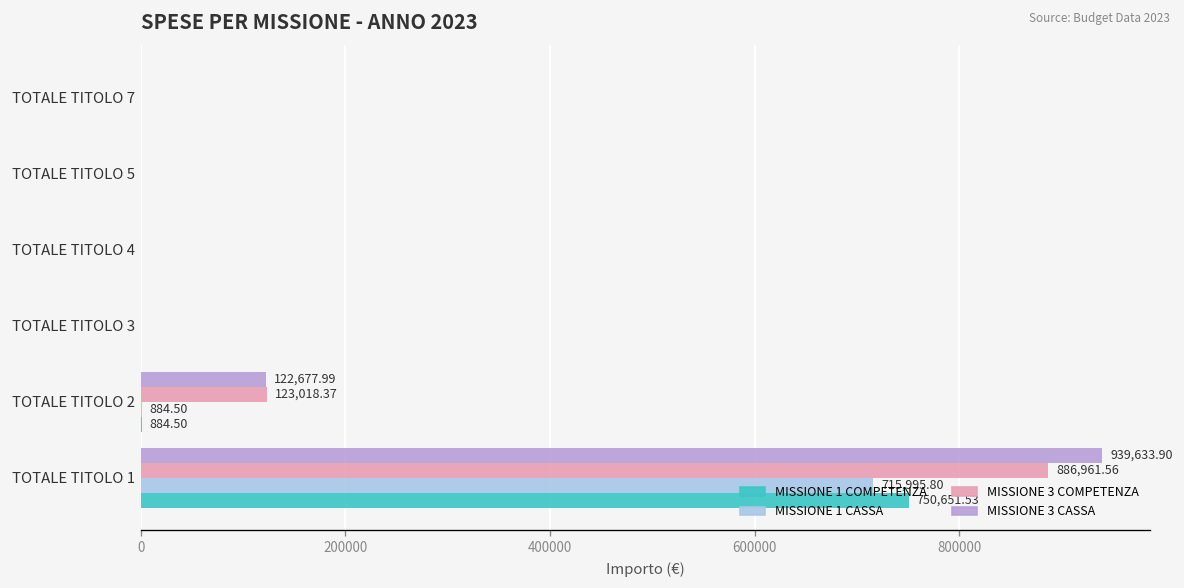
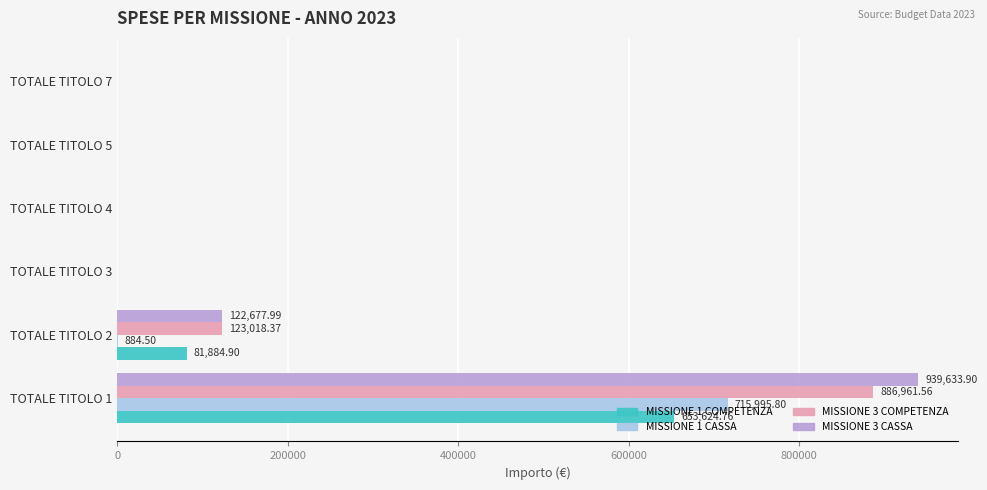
  {
    "MISSIONE 1 COMPETENZA": {
-     "TOTALE TITOLO 2": "884.50",
-     "TOTALE TITOLO 1": "750,651.53"
+     "TOTALE TITOLO 2": "81,884.90",
+     "TOTALE TITOLO 1": "653,624.76"
    },
    "MISSIONE 3 COMPETENZA": {
      "TOTALE TITOLO 2": "123,018.37",
      "TOTALE TITOLO 1": "886,961.56"
    }
  }
